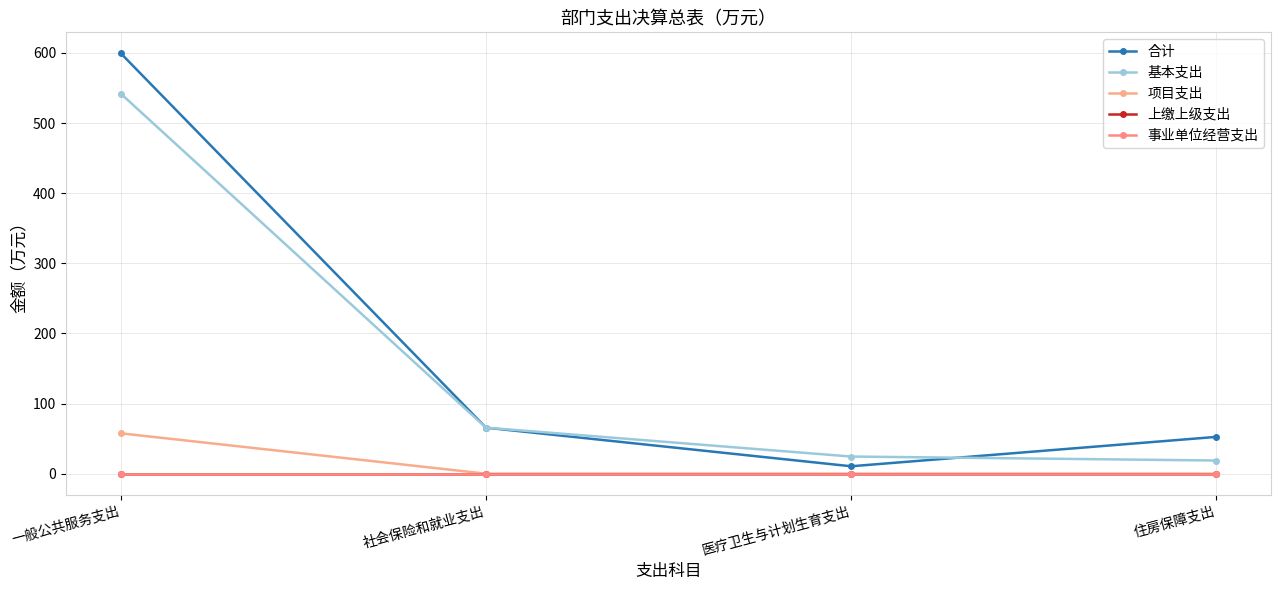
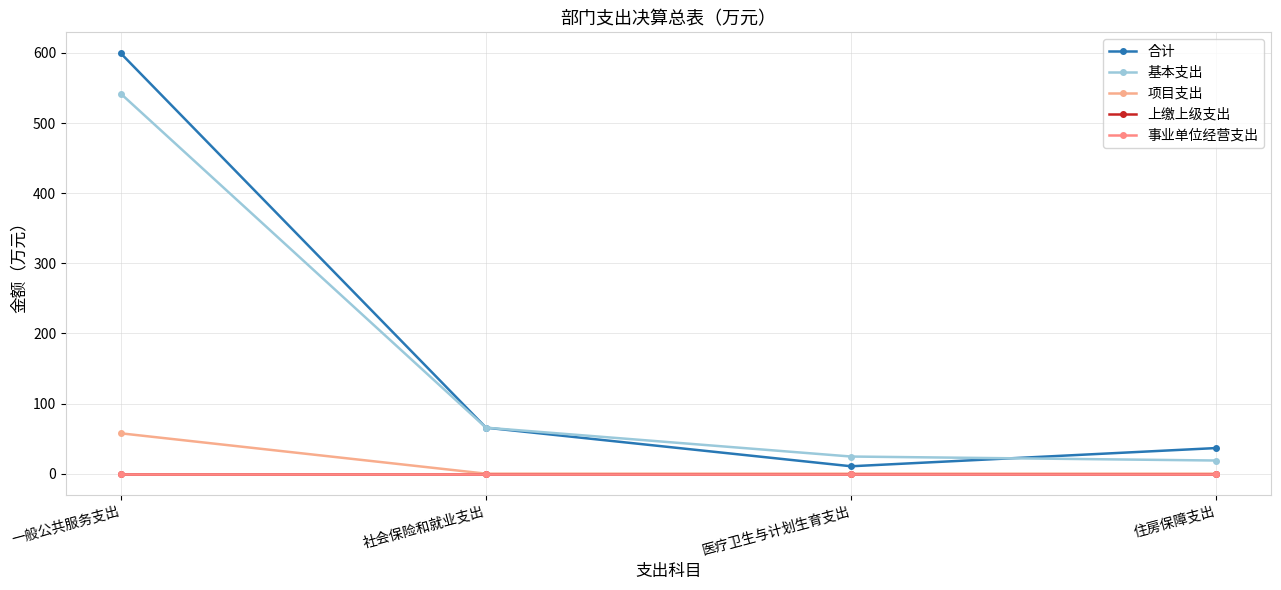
  {
    "合计": {
      "一般公共服务支出": 600,
      "医疗卫生与计划生育支出": 10,
-     "住房保障支出": 50
+     "住房保障支出": 40
    },
    "基本支出": {
      "一般公共服务支出": 540,
      "医疗卫生与计划生育支出": 20,
      "住房保障支出": 20
    }
  }
